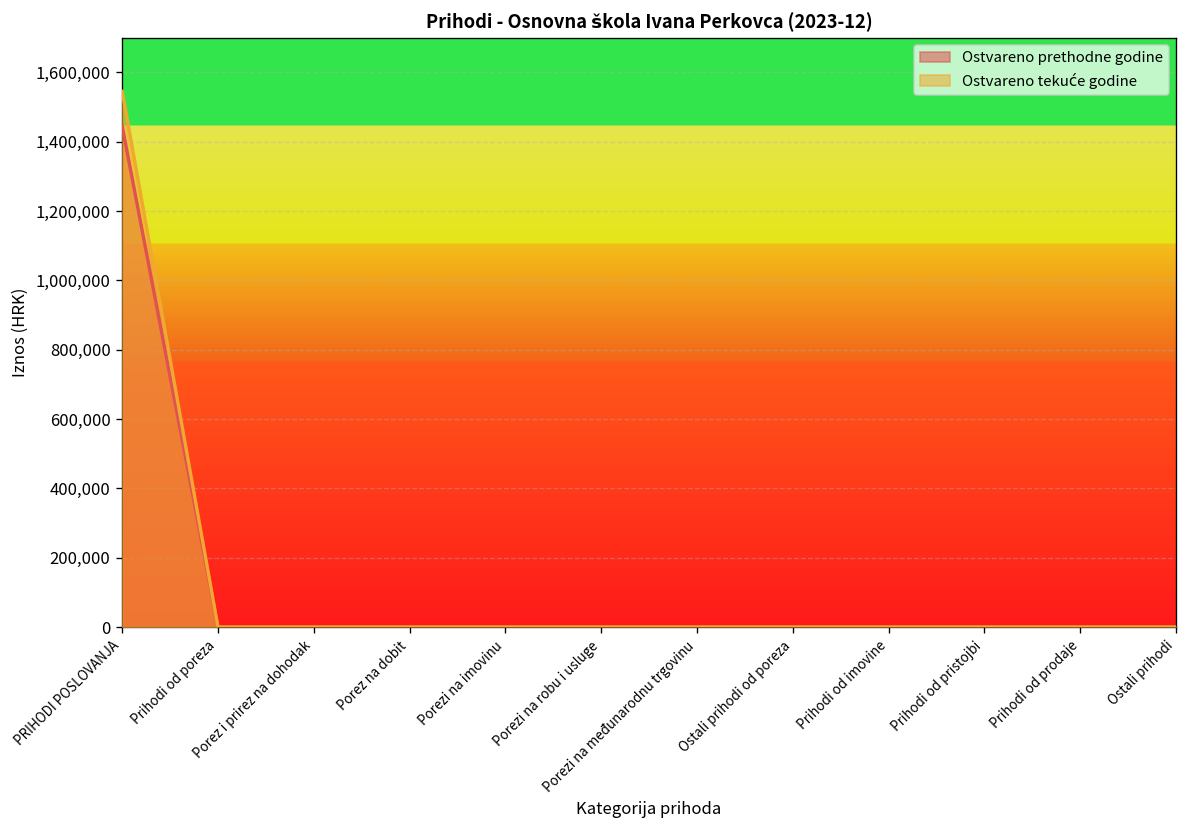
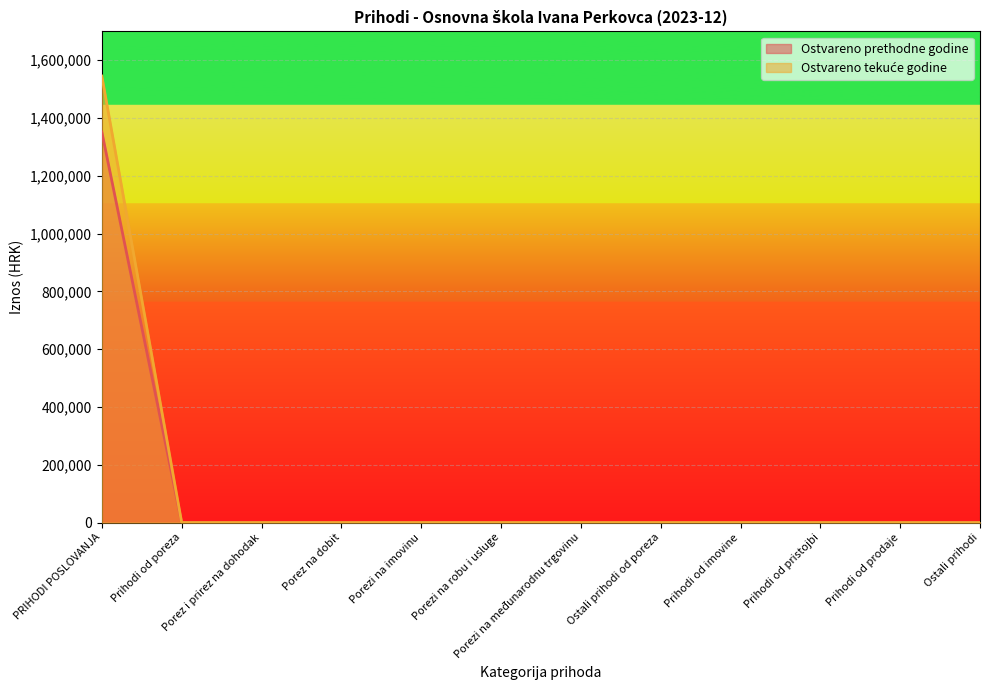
  {
    "Ostvareno prethodne godine": {
-     "PRIHODI POSLOVANJA": "1,440,000"
+     "PRIHODI POSLOVANJA": "1,350,000"
    },
    "Ostvareno tekuće godine": {
      "PRIHODI POSLOVANJA": "1,550,000"
    }
  }
